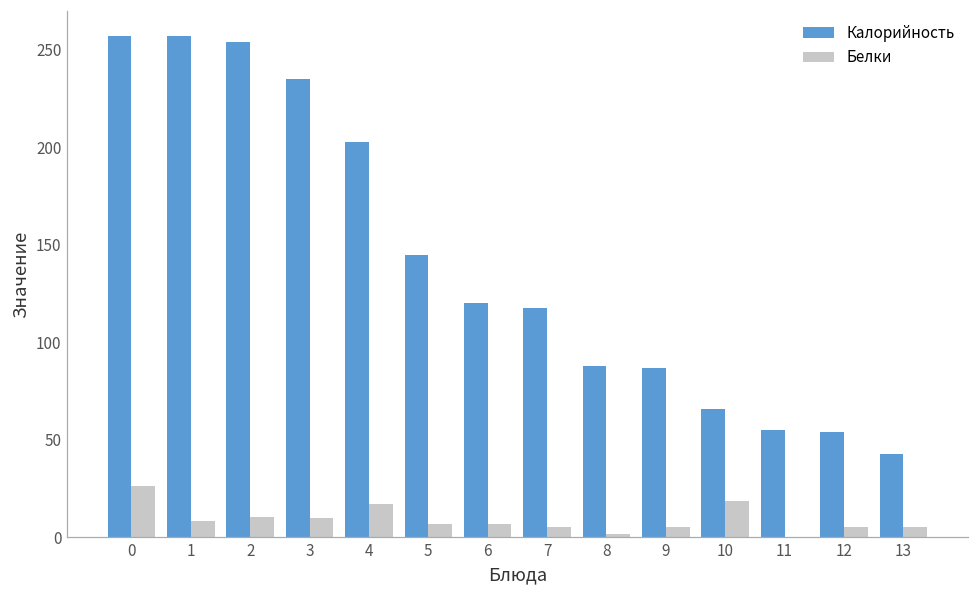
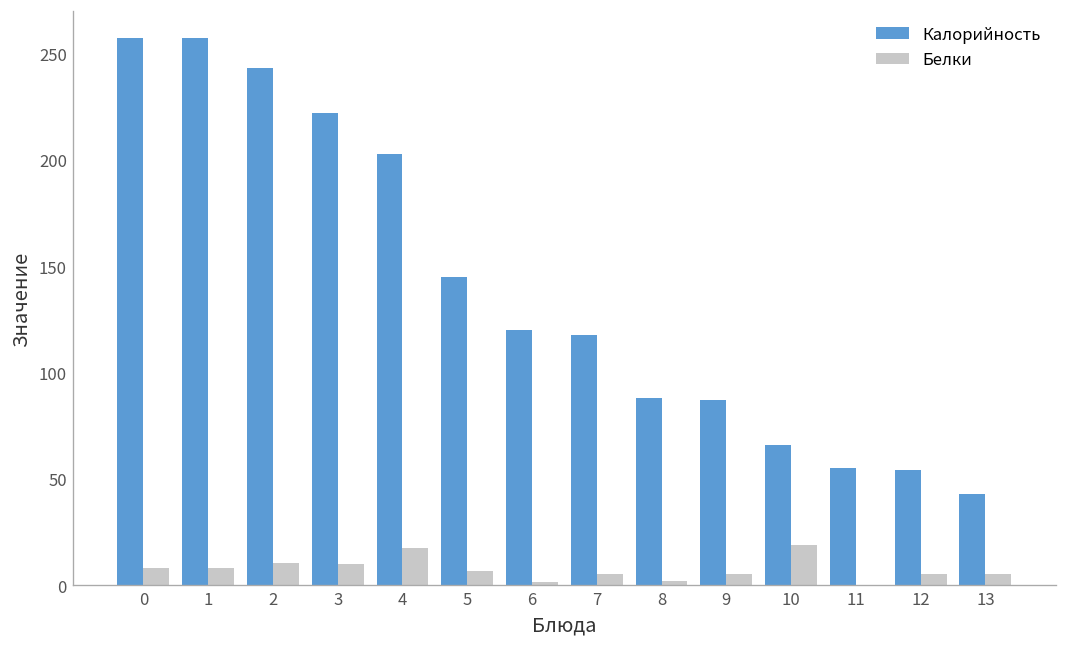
  {
    "Калорийность": {
      "0": 257,
      "1": 257,
-     "2": 254,
-     "3": 235,
+     "2": 243,
+     "3": 222,
      "4": 203,
      "5": 145,
      "6": 120,
      "7": 117,
      "8": 88,
      "9": 87,
      "10": 66,
      "11": 55,
      "12": 54,
      "13": 43
    },
    "Белки": {
-     "0": 27,
+     "0": 8,
      "1": 8,
      "2": 10,
      "3": 10,
      "4": 17,
      "5": 7,
-     "6": 7,
+     "6": 1,
      "7": 5,
      "8": 2,
      "9": 5,
      "10": 19,
      "12": 5,
      "13": 5
    }
  }
